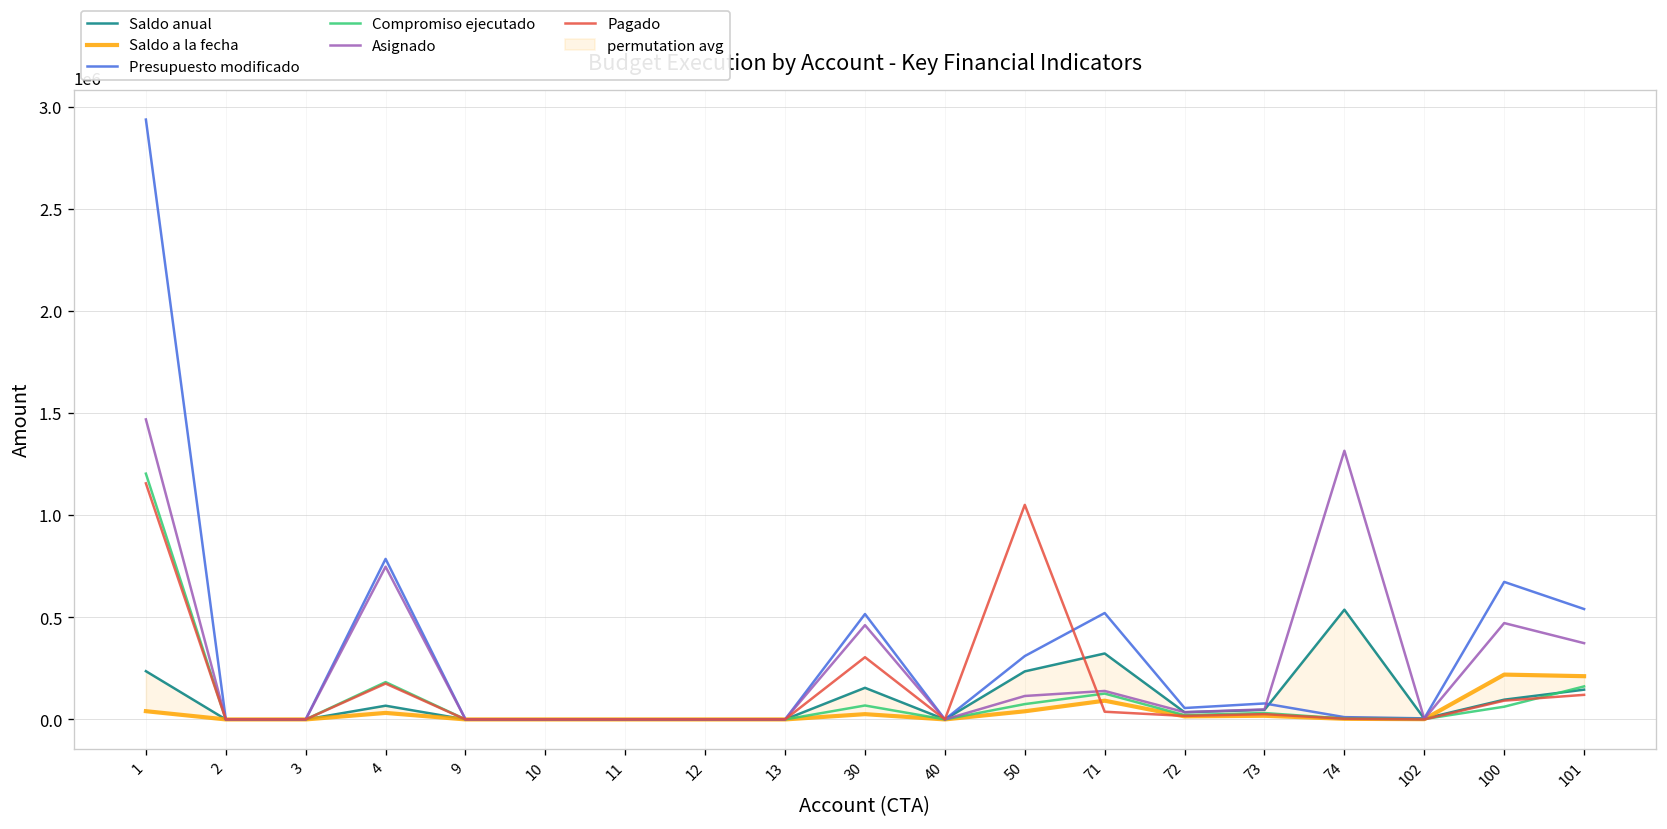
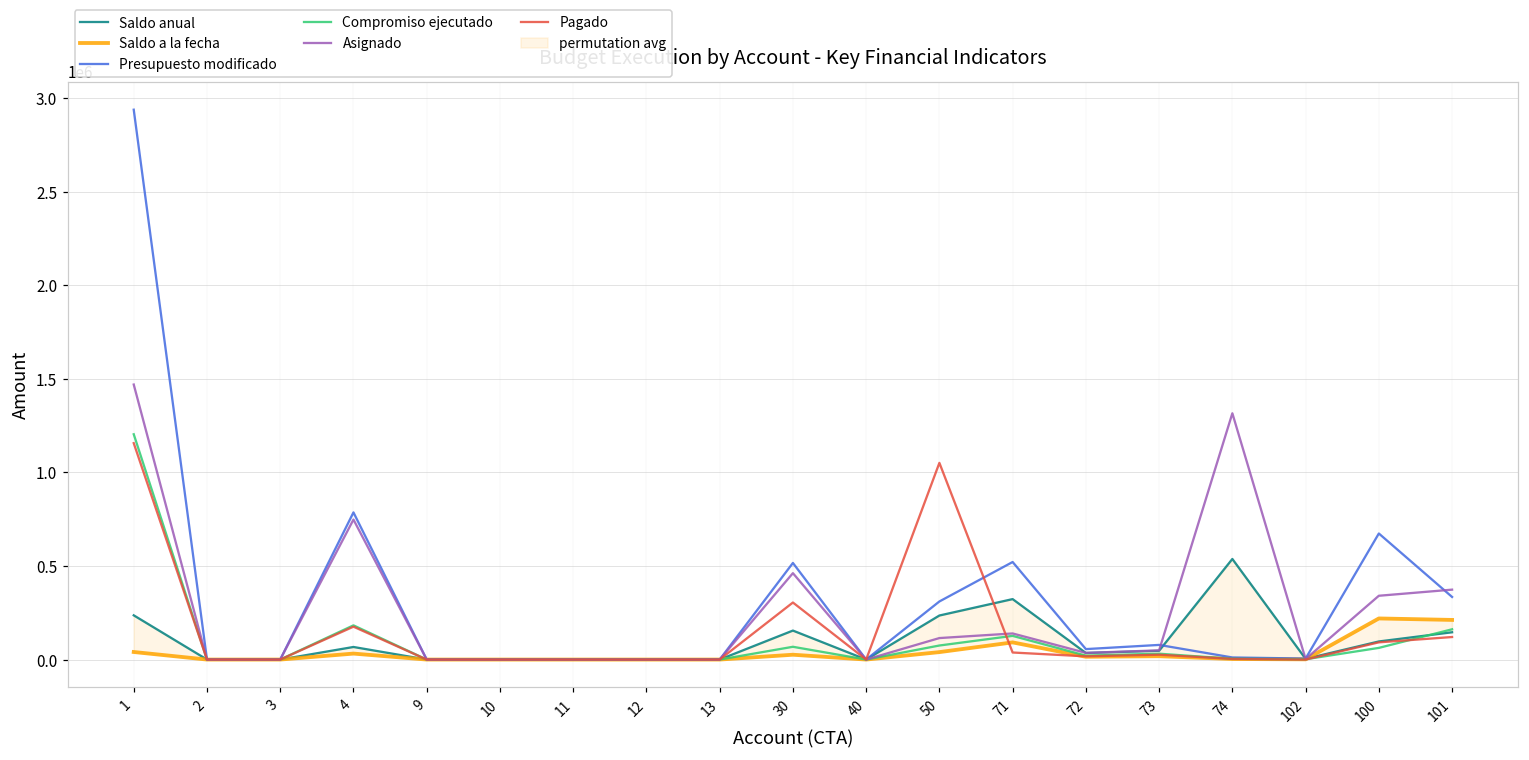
  {
    "Saldo anual": {
      "101": 150000
    },
    "Presupuesto modificado": {
      "1": 2940000,
      "4": 790000,
      "30": 520000,
      "50": 310000,
      "71": 520000,
      "72": 60000,
      "73": 80000,
      "100": 670000,
-     "101": 540000
+     "101": 330000
    },
    "Compromiso ejecutado": {
      "1": 1200000,
      "30": 70000,
      "50": 80000,
      "100": 60000,
      "101": 160000
    },
    "Asignado": {
      "1": 1470000,
      "4": 750000,
      "30": 460000,
      "50": 110000,
      "74": 1320000,
-     "100": 470000,
+     "100": 340000,
      "101": 370000
    },
    "Pagado": {
      "1": 1160000,
      "30": 300000,
      "50": 1050000,
      "71": 40000,
      "101": 120000
    }
  }
